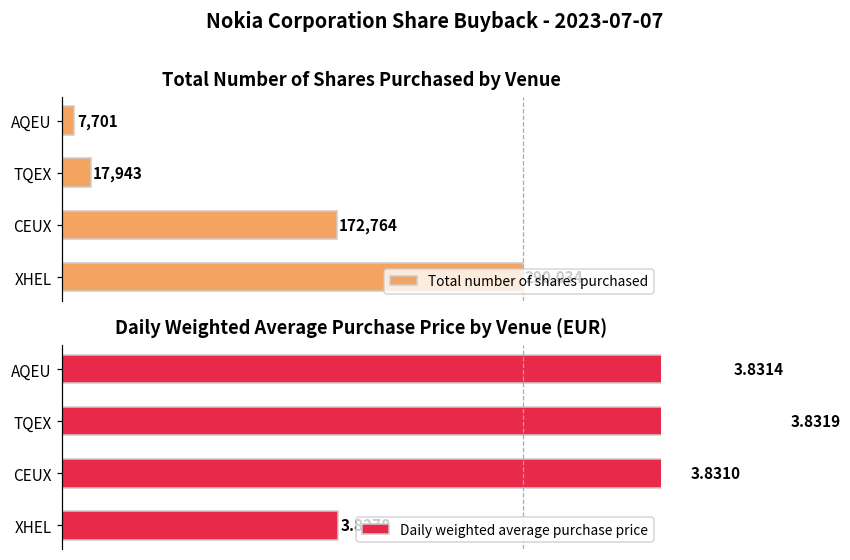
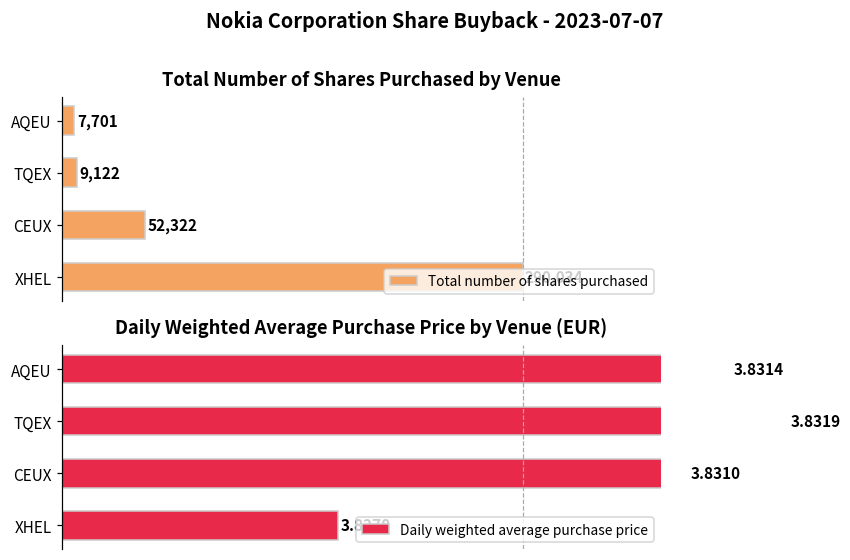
  {
    "Total Number of Shares Purchased by Venue": {
-     "TQEX": "17,943",
-     "CEUX": "172,764"
+     "TQEX": "9,122",
+     "CEUX": "52,322"
    }
  }
